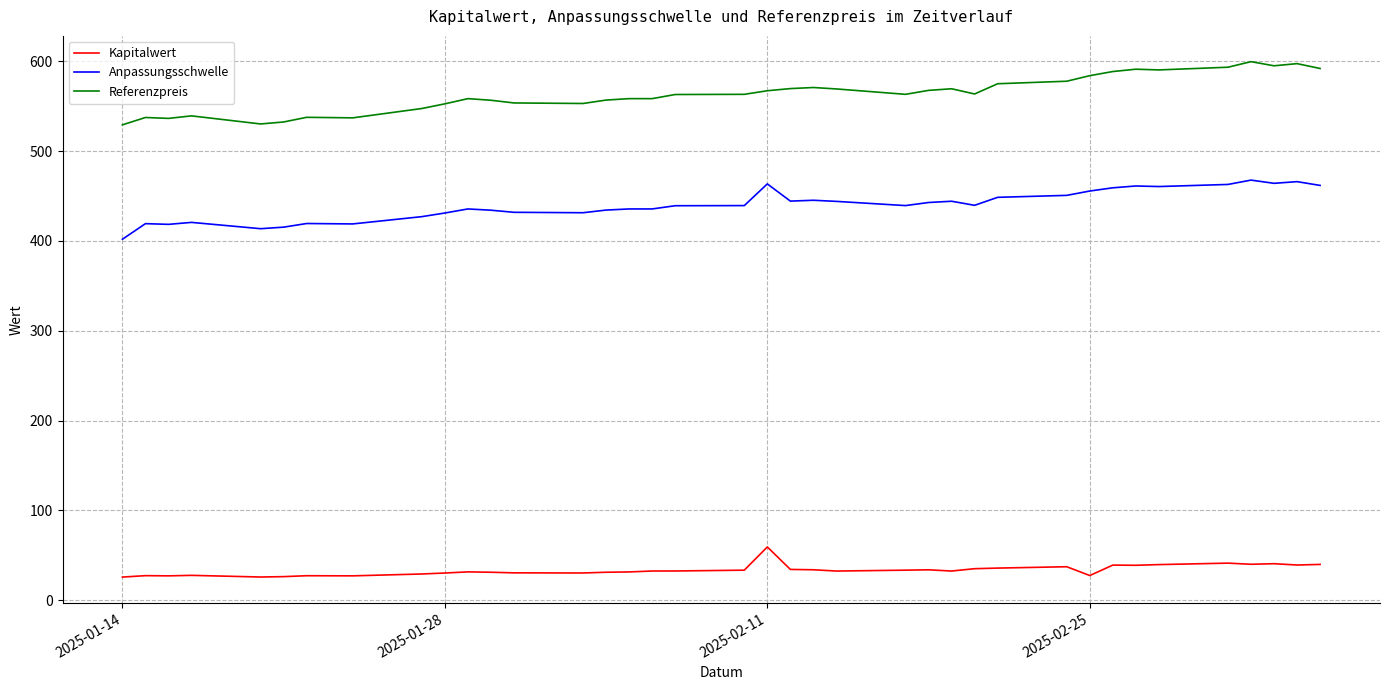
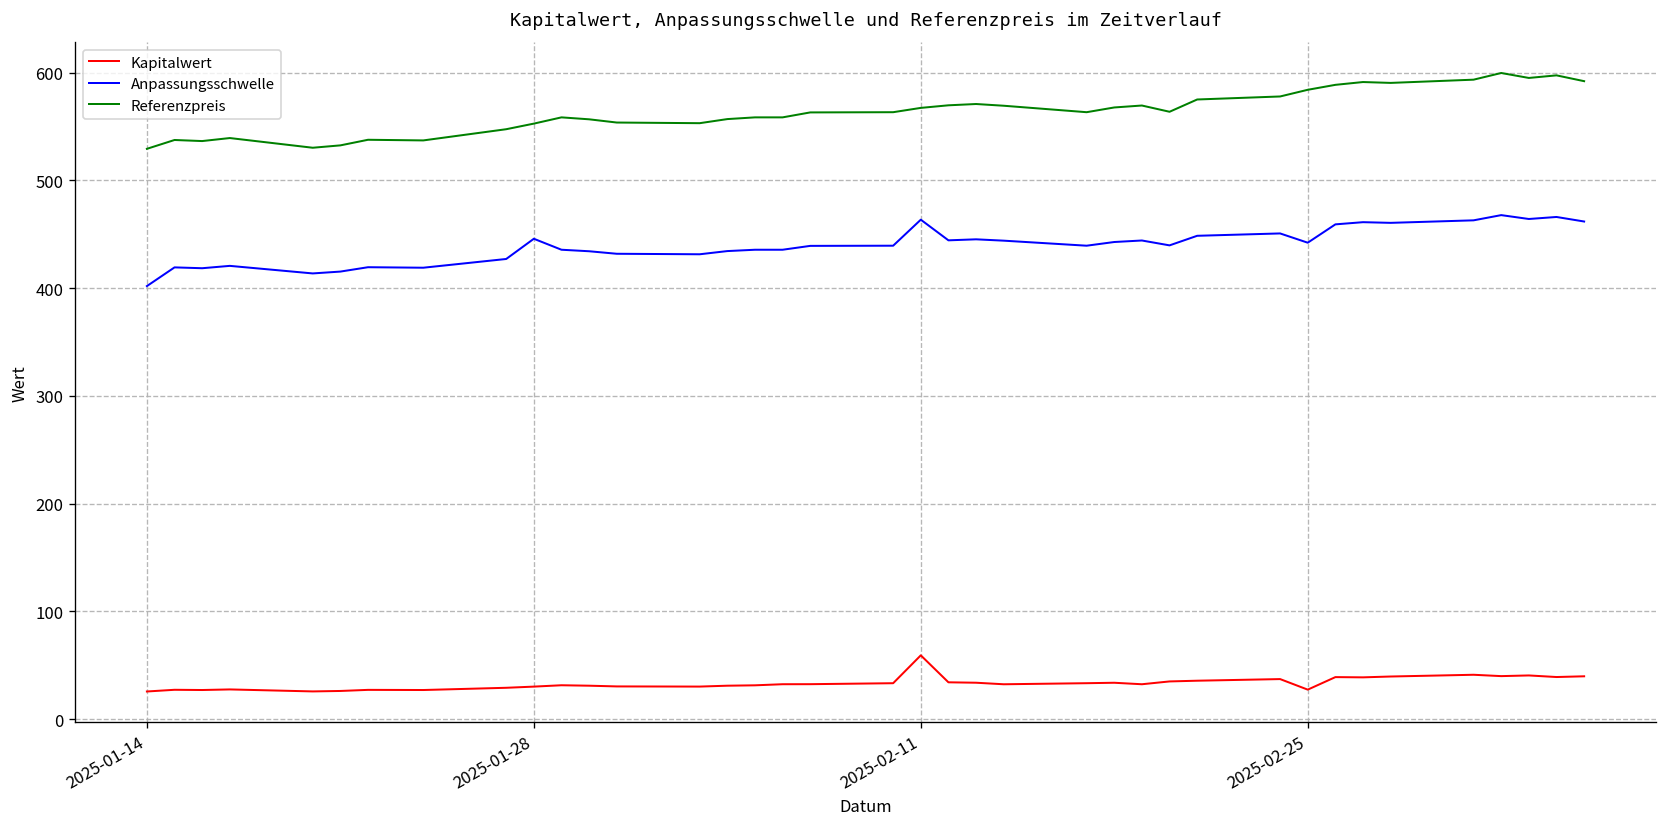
  {
    "Kapitalwert": {
      "2025-01-14": 30,
      "2025-01-28": 30,
      "2025-02-11": 60,
      "2025-02-25": 30
    },
    "Anpassungsschwelle": {
      "2025-01-14": 400,
-     "2025-01-28": 430,
+     "2025-01-28": 450,
      "2025-02-11": 460,
-     "2025-02-25": 460
+     "2025-02-25": 440
    },
    "Referenzpreis": {
      "2025-01-14": 530,
      "2025-01-28": 550,
      "2025-02-11": 570,
      "2025-02-25": 580
    }
  }
